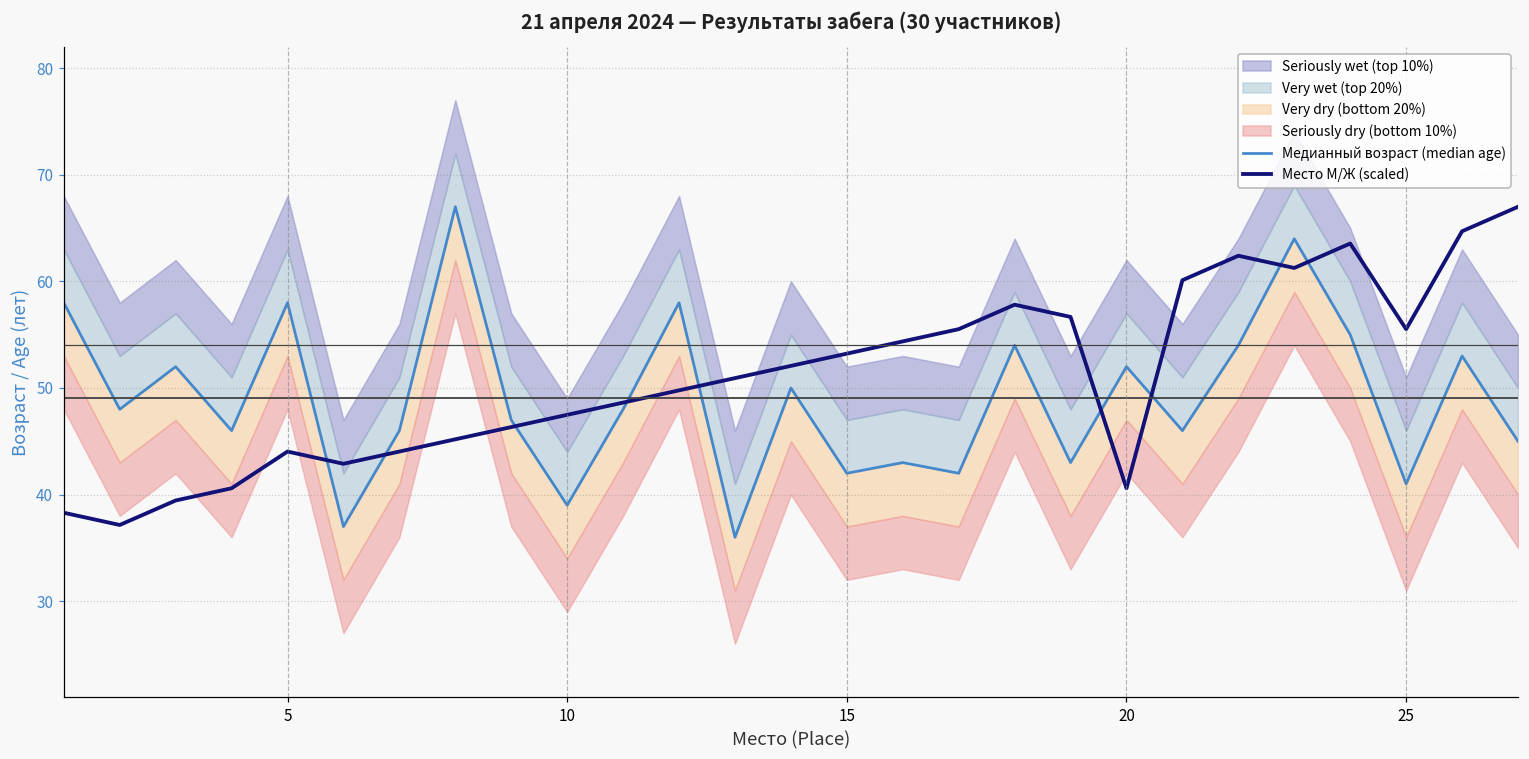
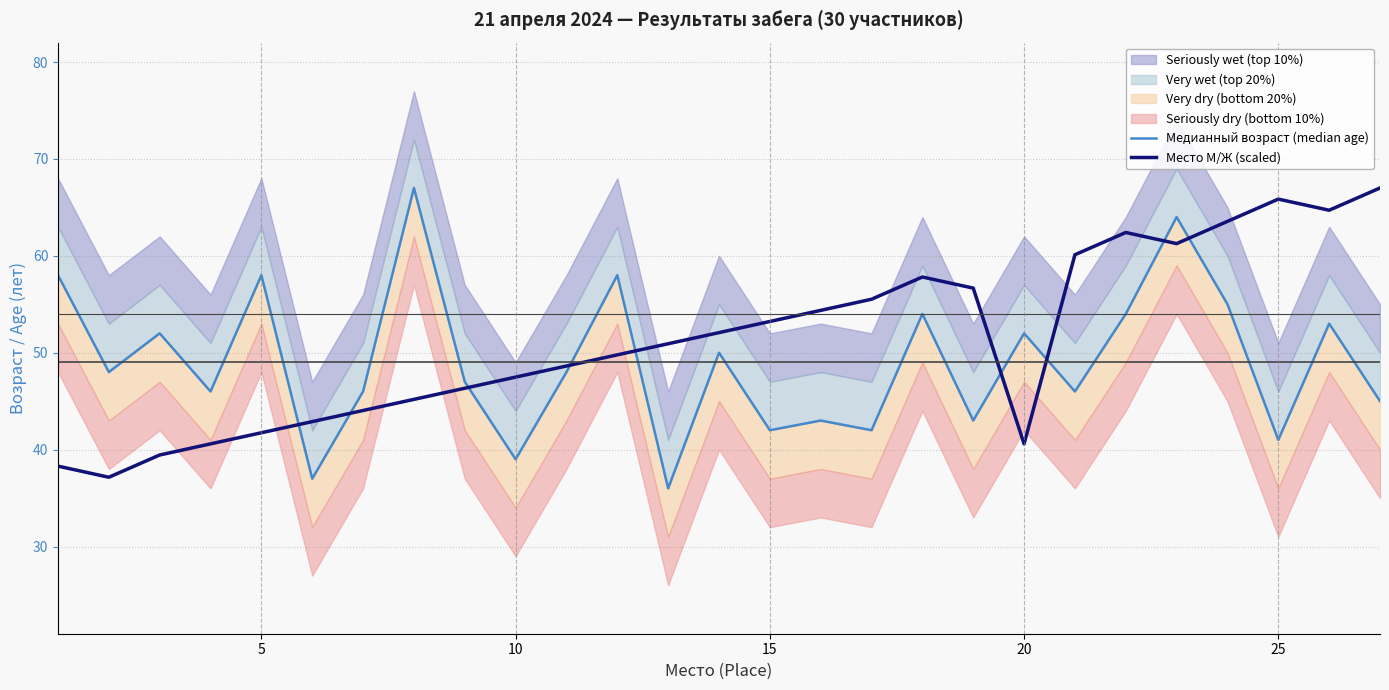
  {
    "Место М/Ж (scaled)": {
-     "5": 44,
+     "5": 42,
      "10": 47,
      "15": 53,
      "20": 41,
-     "25": 56
+     "25": 66
    }
  }
